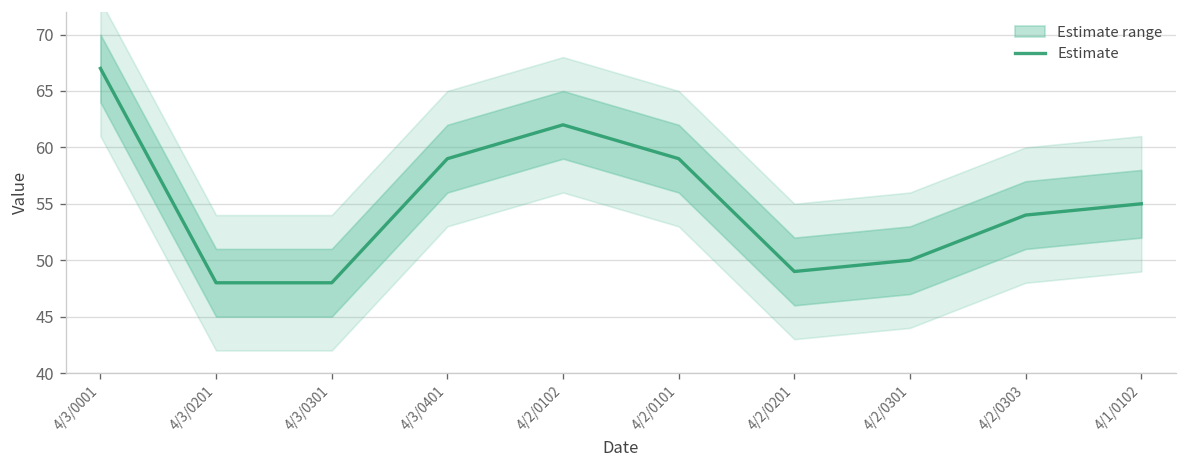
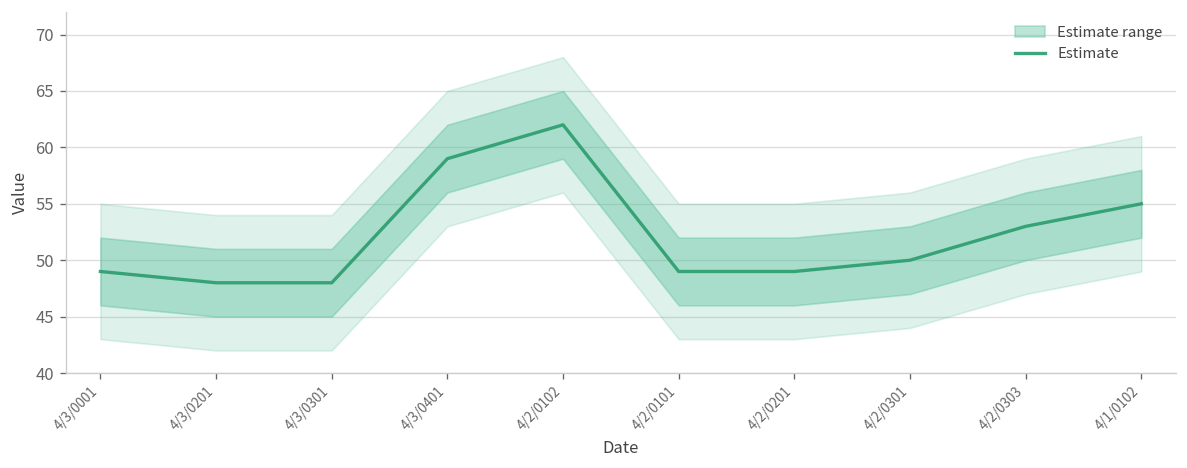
  {
    "Estimate": {
-     "4/3/0001": 67,
+     "4/3/0001": 49,
      "4/3/0201": 48,
      "4/3/0301": 48,
      "4/3/0401": 59,
      "4/2/0102": 62,
-     "4/2/0101": 59,
+     "4/2/0101": 49,
      "4/2/0201": 49,
      "4/2/0301": 50,
-     "4/2/0303": 54,
+     "4/2/0303": 53,
      "4/1/0102": 55
    }
  }
